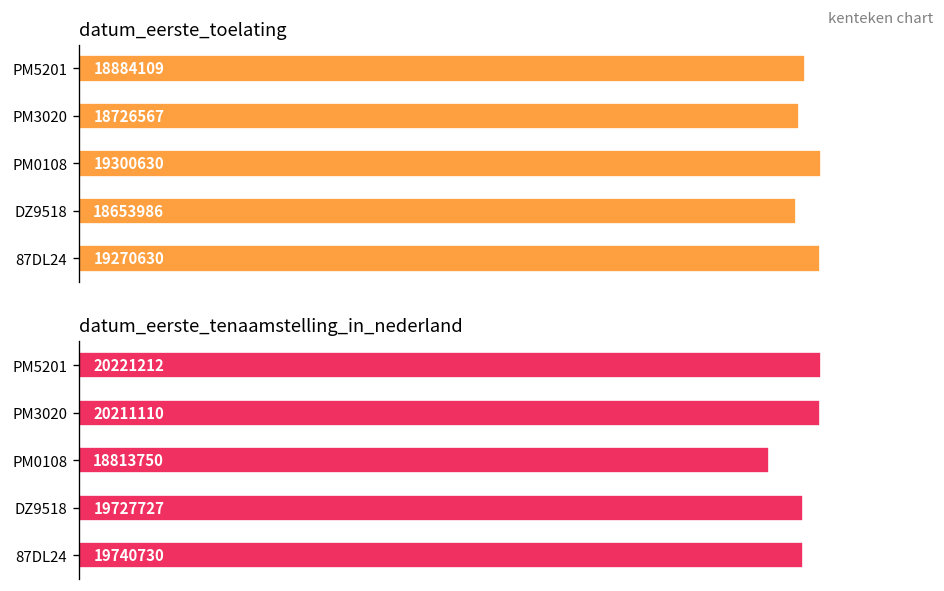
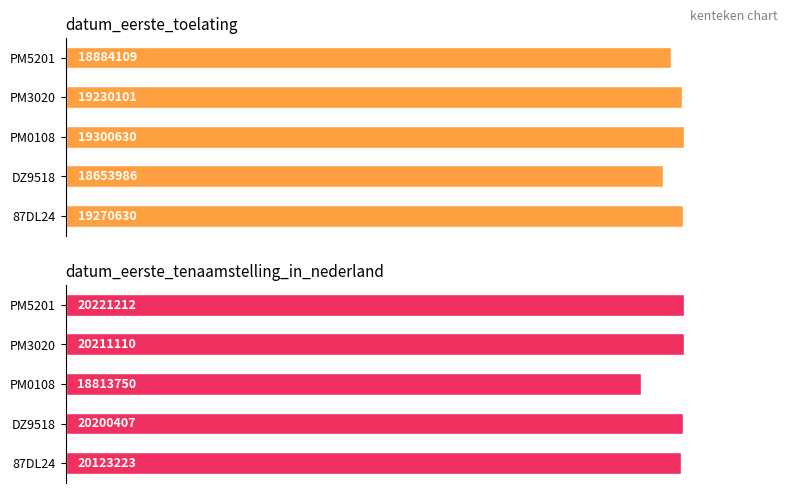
  {
    "datum_eerste_toelating": {
      "PM5201": 18884109,
-     "PM3020": 18726567,
+     "PM3020": 19230101,
      "PM0108": 19300630,
      "DZ9518": 18653986,
      "87DL24": 19270630
    },
    "datum_eerste_tenaamstelling_in_nederland": {
      "PM5201": 20221212,
      "PM3020": 20211110,
      "PM0108": 18813750,
-     "DZ9518": 19727727,
-     "87DL24": 19740730
+     "DZ9518": 20200407,
+     "87DL24": 20123223
    }
  }
